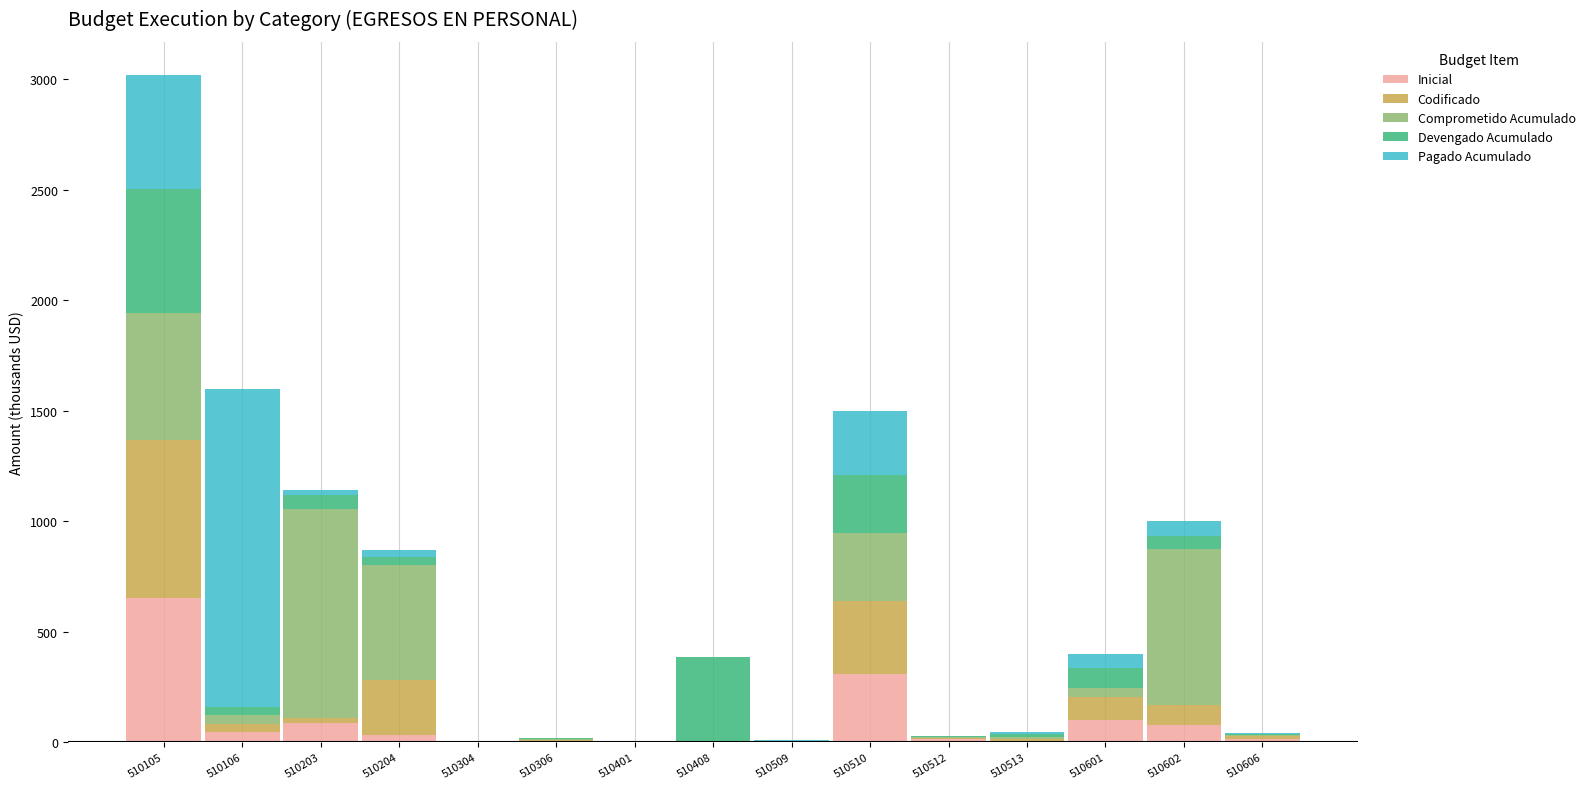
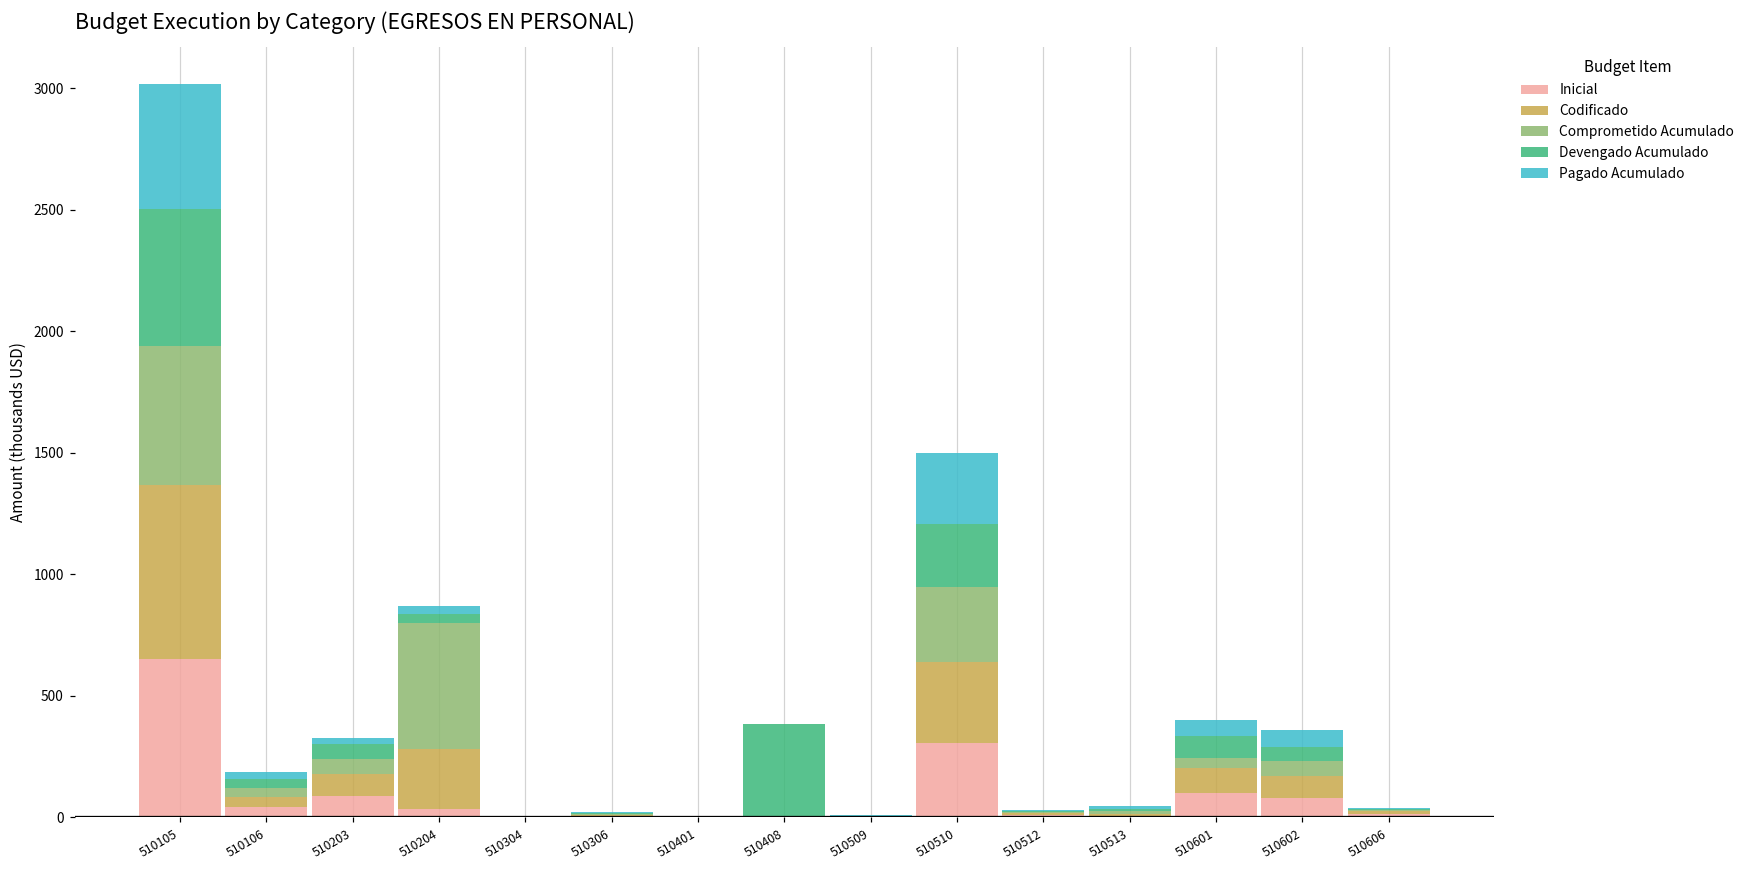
  {
    "Inicial": {
      "510105": 650,
      "510106": 40,
      "510203": 90,
      "510204": 30,
      "510510": 310,
      "510512": 10,
      "510601": 100,
      "510602": 80,
      "510606": 10
    },
    "Codificado": {
      "510105": 720,
      "510106": 40,
-     "510203": 20,
+     "510203": 90,
      "510204": 250,
      "510510": 330,
      "510601": 110,
      "510602": 90,
      "510606": 10
    },
    "Comprometido Acumulado": {
      "510105": 570,
      "510106": 40,
-     "510203": 950,
+     "510203": 60,
      "510204": 520,
      "510510": 310,
      "510601": 40,
-     "510602": 700
+     "510602": 60
    },
    "Devengado Acumulado": {
      "510105": 560,
      "510106": 40,
      "510203": 60,
      "510204": 40,
      "510408": 380,
      "510510": 260,
      "510601": 90,
      "510602": 60
    },
    "Pagado Acumulado": {
      "510105": 520,
-     "510106": 1440,
+     "510106": 30,
      "510203": 20,
      "510204": 30,
      "510510": 290,
      "510601": 70,
      "510602": 70
    }
  }
